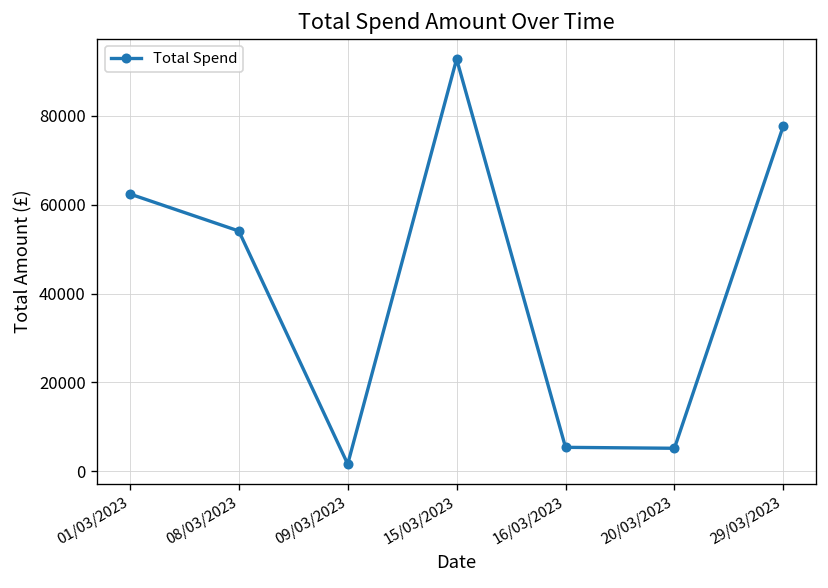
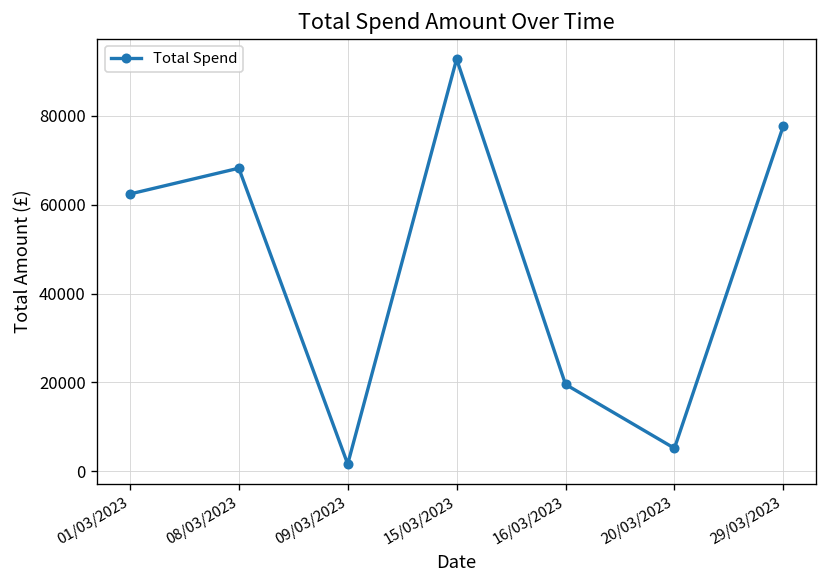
  {
    "01/03/2023": 62000,
-   "08/03/2023": 54000,
+   "08/03/2023": 68000,
    "09/03/2023": 2000,
    "15/03/2023": 93000,
-   "16/03/2023": 5000,
+   "16/03/2023": 20000,
    "20/03/2023": 5000,
    "29/03/2023": 78000
  }
